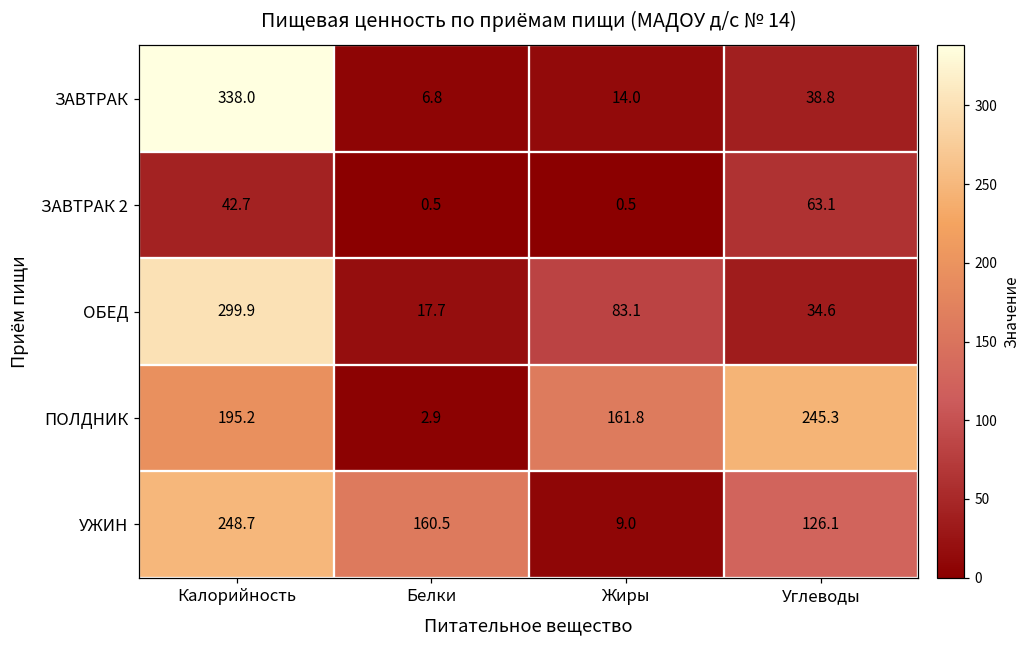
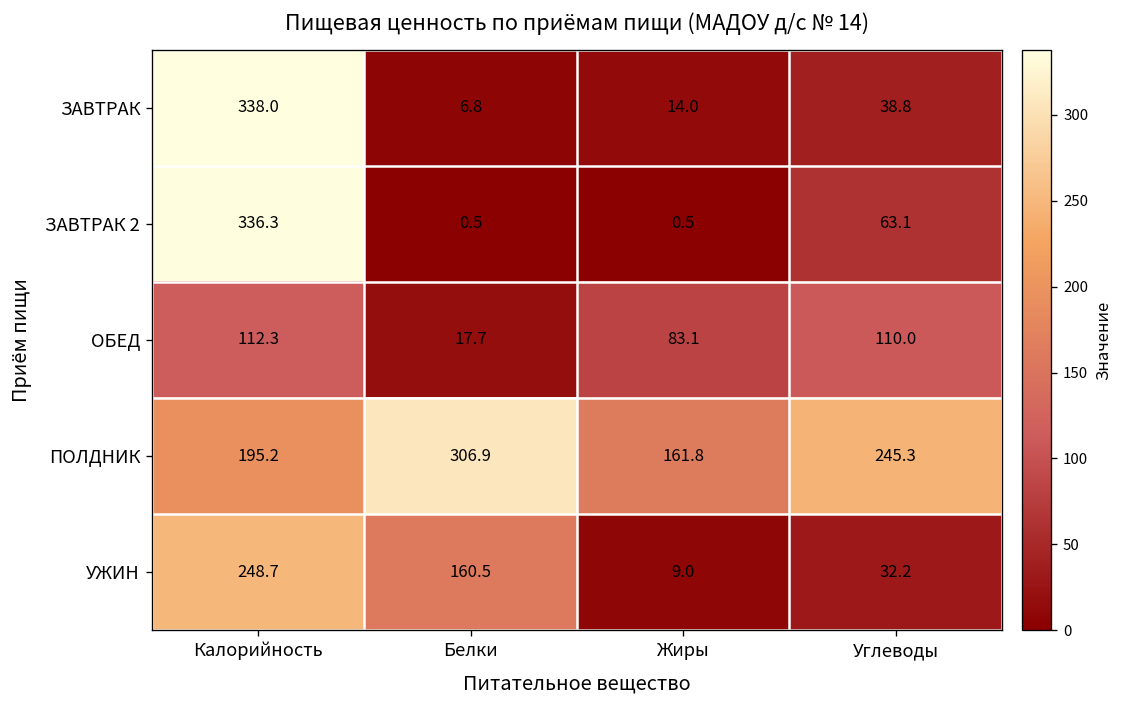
  {
    "ЗАВТРАК": {
      "Калорийность": 338.0,
      "Белки": 6.8,
      "Жиры": 14.0,
      "Углеводы": 38.8
    },
    "ЗАВТРАК 2": {
-     "Калорийность": 42.7,
+     "Калорийность": 336.3,
      "Белки": 0.5,
      "Жиры": 0.5,
      "Углеводы": 63.1
    },
    "ОБЕД": {
-     "Калорийность": 299.9,
+     "Калорийность": 112.3,
      "Белки": 17.7,
      "Жиры": 83.1,
-     "Углеводы": 34.6
+     "Углеводы": 110.0
    },
    "ПОЛДНИК": {
      "Калорийность": 195.2,
-     "Белки": 2.9,
+     "Белки": 306.9,
      "Жиры": 161.8,
      "Углеводы": 245.3
    },
    "УЖИН": {
      "Калорийность": 248.7,
      "Белки": 160.5,
      "Жиры": 9.0,
-     "Углеводы": 126.1
+     "Углеводы": 32.2
    }
  }
